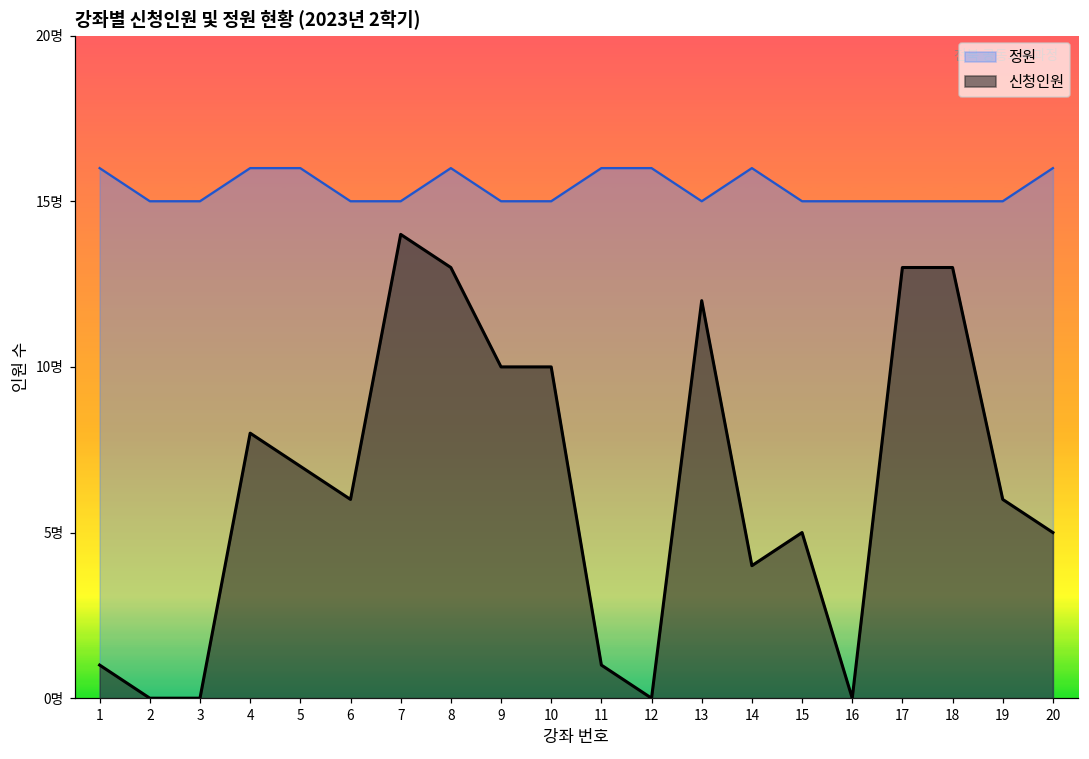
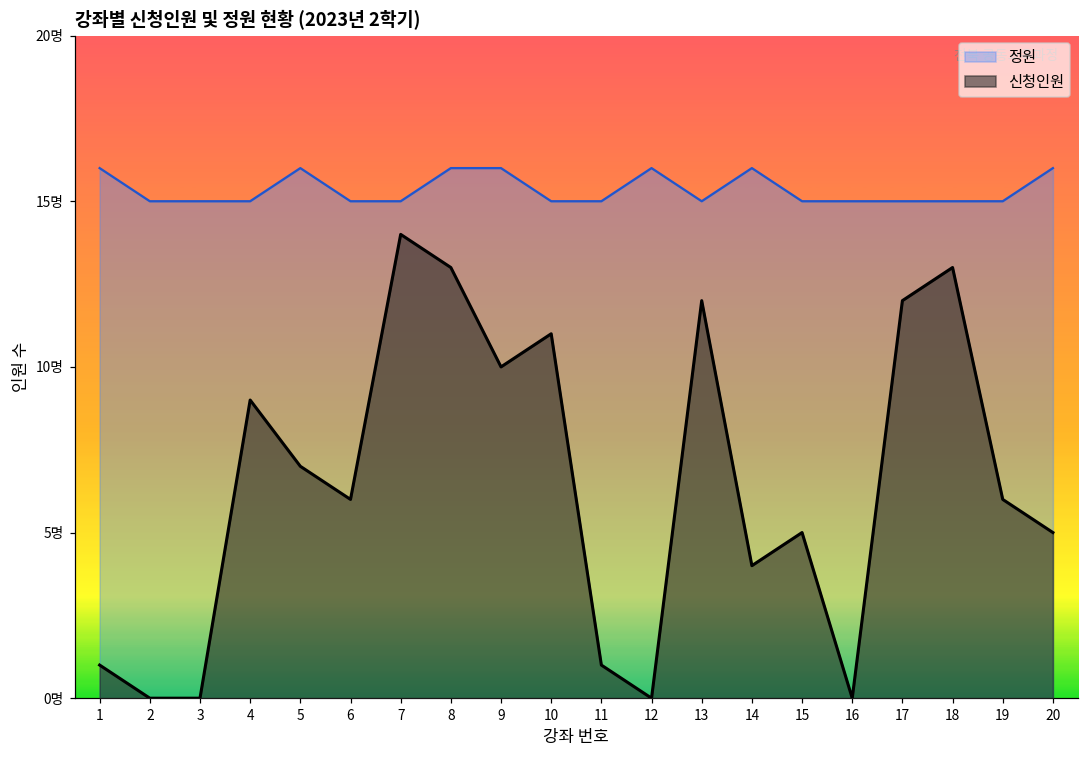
  {
    "정원": {
      "1": "16명",
      "2": "15명",
      "3": "15명",
-     "4": "16명",
+     "4": "15명",
      "5": "16명",
      "6": "15명",
      "7": "15명",
      "8": "16명",
-     "9": "15명",
+     "9": "16명",
      "10": "15명",
-     "11": "16명",
+     "11": "15명",
      "12": "16명",
      "13": "15명",
      "14": "16명",
      "15": "15명",
      "16": "15명",
      "17": "15명",
      "18": "15명",
      "19": "15명",
      "20": "16명"
    },
    "신청인원": {
      "1": "1명",
      "2": "0명",
      "3": "0명",
-     "4": "8명",
+     "4": "9명",
      "5": "7명",
      "6": "6명",
      "7": "14명",
      "8": "13명",
      "9": "10명",
-     "10": "10명",
+     "10": "11명",
      "11": "1명",
      "12": "0명",
      "13": "12명",
      "14": "4명",
      "15": "5명",
      "16": "0명",
-     "17": "13명",
+     "17": "12명",
      "18": "13명",
      "19": "6명",
      "20": "5명"
    }
  }
